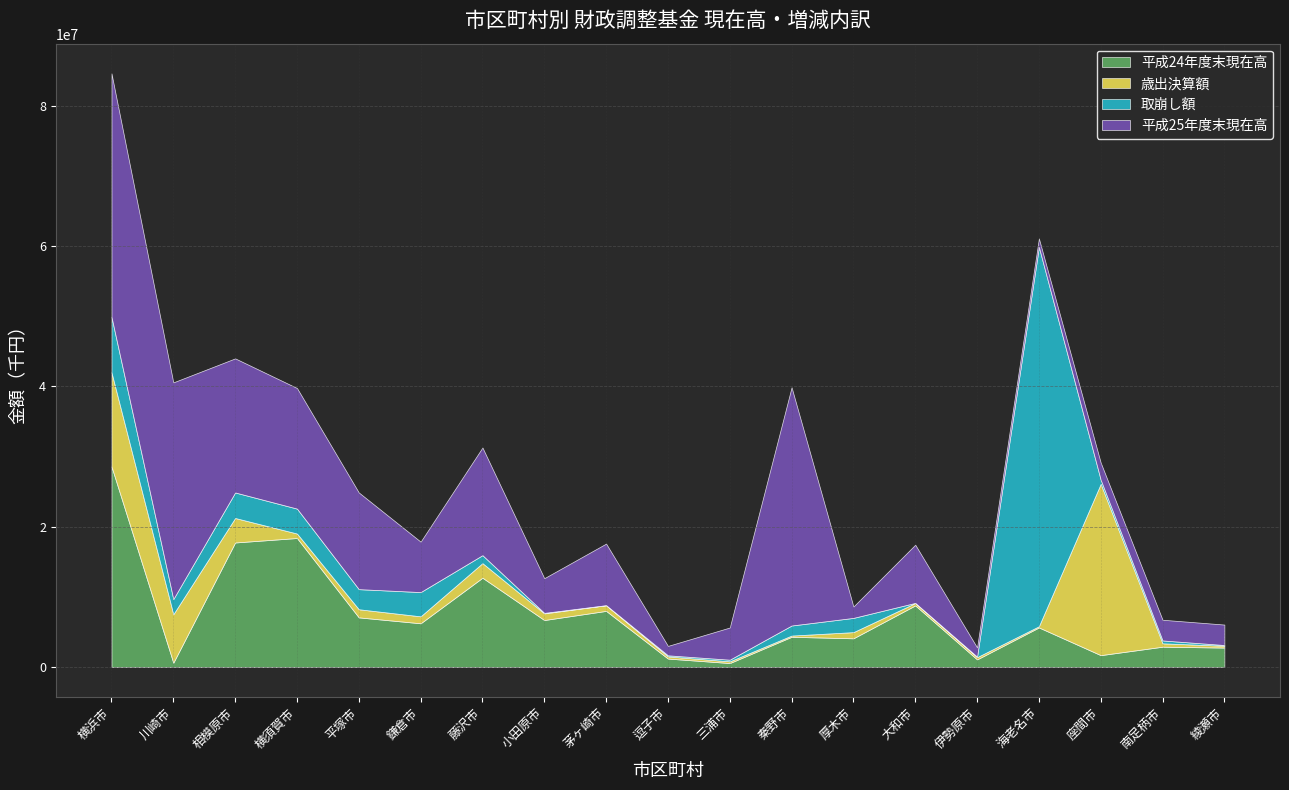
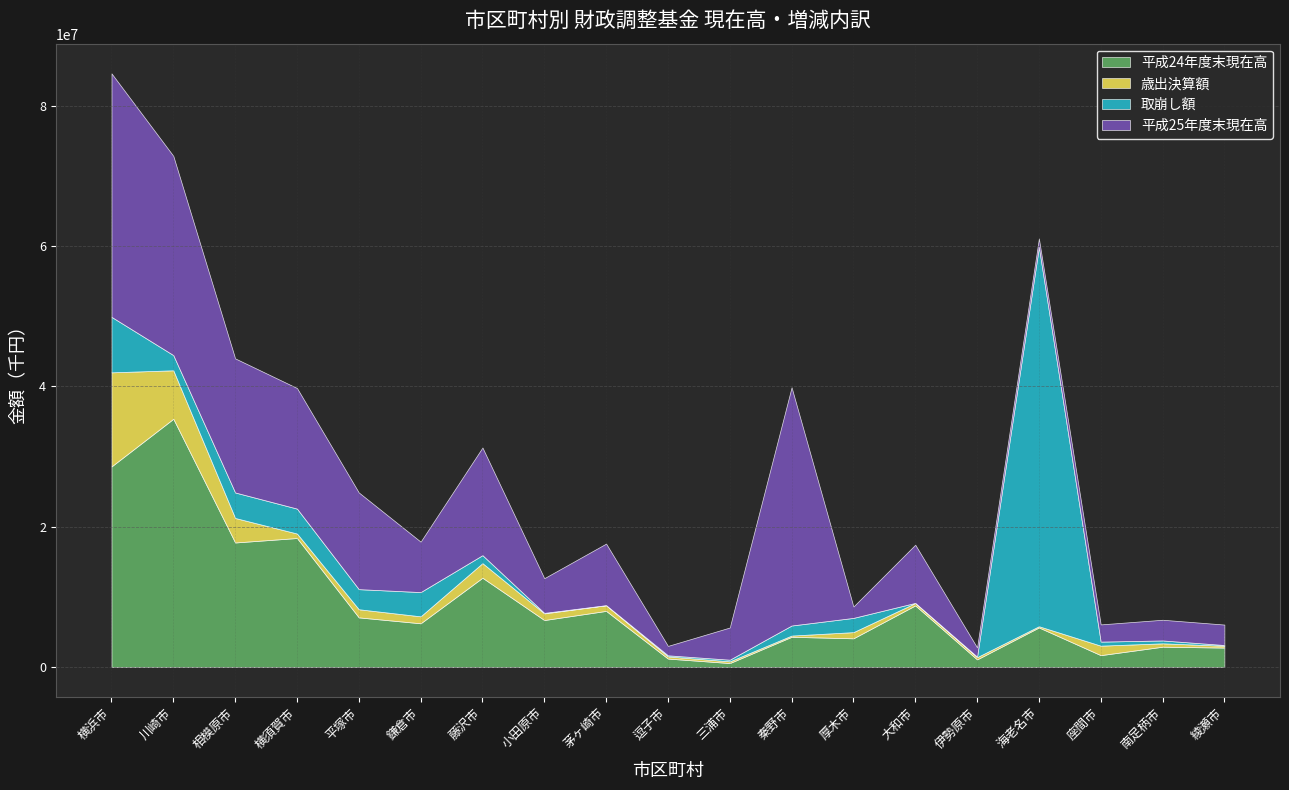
  {
    "平成24年度末現在高": {
      "横浜市": 29000000,
-     "川崎市": 1000000,
+     "川崎市": 35000000,
      "相模原市": 18000000,
      "横須賀市": 18000000,
      "平塚市": 7000000,
      "鎌倉市": 6000000,
      "藤沢市": 13000000,
      "小田原市": 7000000,
      "茅ヶ崎市": 8000000,
      "厚木市": 4000000,
      "座間市": 2000000,
      "南足柄市": 3000000
    },
    "歳出決算額": {
      "横浜市": 13000000,
      "川崎市": 7000000,
      "相模原市": 3000000,
      "横須賀市": 1000000,
      "平塚市": 1000000,
      "鎌倉市": 1000000,
      "藤沢市": 2000000,
      "厚木市": 1000000,
-     "座間市": 24000000,
+     "座間市": 1000000,
      "南足柄市": 0
    },
    "取崩し額": {
      "横浜市": 8000000,
      "川崎市": 2000000,
      "相模原市": 4000000,
      "横須賀市": 4000000,
      "平塚市": 3000000,
      "鎌倉市": 3000000,
      "藤沢市": 1000000,
      "秦野市": 1000000,
      "厚木市": 2000000,
      "海老名市": 54000000,
      "座間市": 1000000,
      "南足柄市": 0
    },
    "平成25年度末現在高": {
      "横浜市": 35000000,
-     "川崎市": 31000000,
+     "川崎市": 28000000,
      "相模原市": 19000000,
      "横須賀市": 17000000,
      "平塚市": 14000000,
      "鎌倉市": 7000000,
      "藤沢市": 15000000,
      "小田原市": 5000000,
      "茅ヶ崎市": 9000000,
      "逗子市": 1000000,
      "三浦市": 5000000,
      "秦野市": 34000000,
      "厚木市": 2000000,
      "大和市": 8000000,
      "伊勢原市": 1000000,
      "海老名市": 1000000,
      "座間市": 2000000,
      "南足柄市": 3000000,
      "綾瀬市": 3000000
    }
  }
